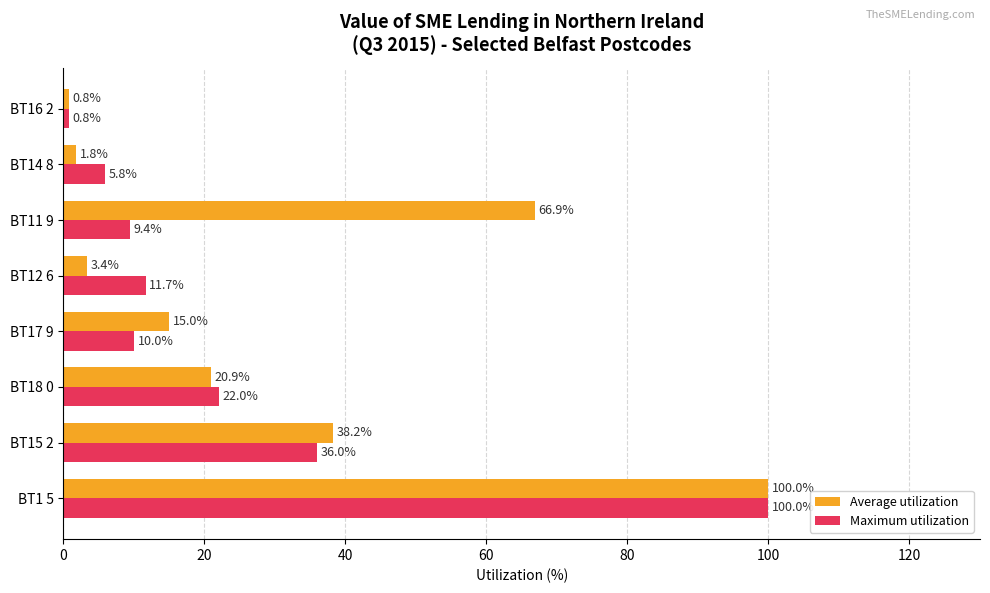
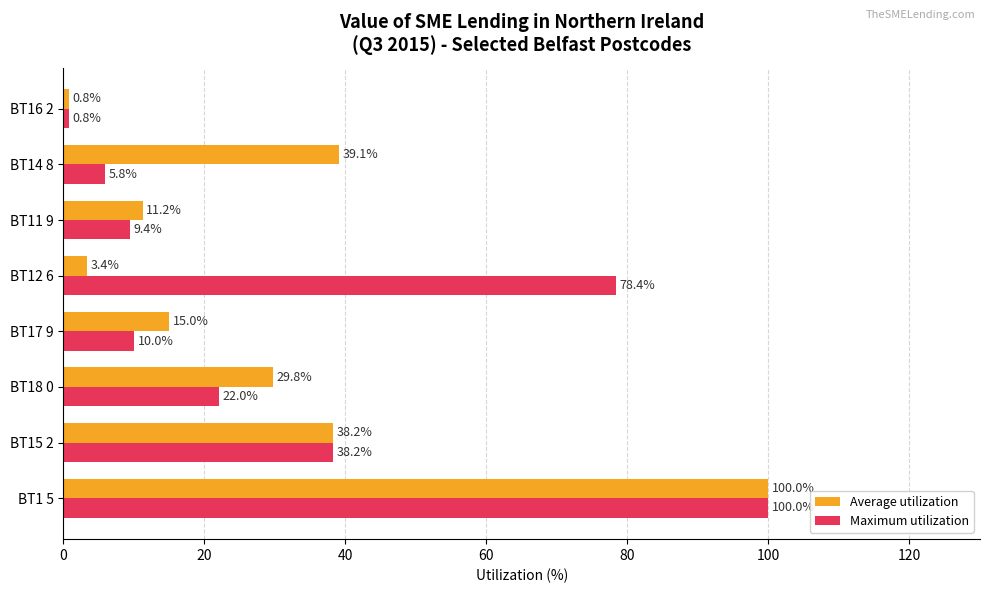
  {
    "Average utilization": {
      "BT16 2": "0.8%",
-     "BT14 8": "1.8%",
-     "BT11 9": "66.9%",
+     "BT14 8": "39.1%",
+     "BT11 9": "11.2%",
      "BT12 6": "3.4%",
      "BT17 9": "15.0%",
-     "BT18 0": "20.9%",
+     "BT18 0": "29.8%",
      "BT15 2": "38.2%"
    },
    "Maximum utilization": {
      "BT16 2": "0.8%",
      "BT14 8": "5.8%",
      "BT11 9": "9.4%",
-     "BT12 6": "11.7%",
+     "BT12 6": "78.4%",
      "BT17 9": "10.0%",
      "BT18 0": "22.0%",
-     "BT15 2": "36.0%"
+     "BT15 2": "38.2%"
    }
  }
